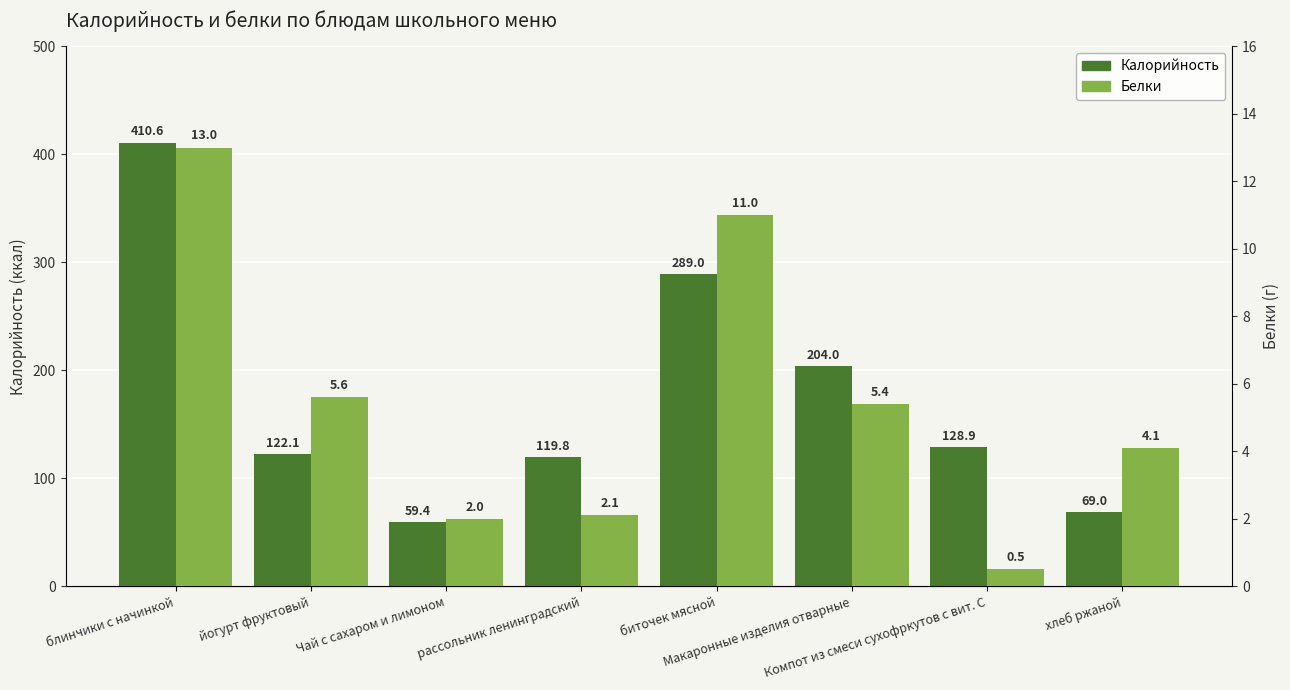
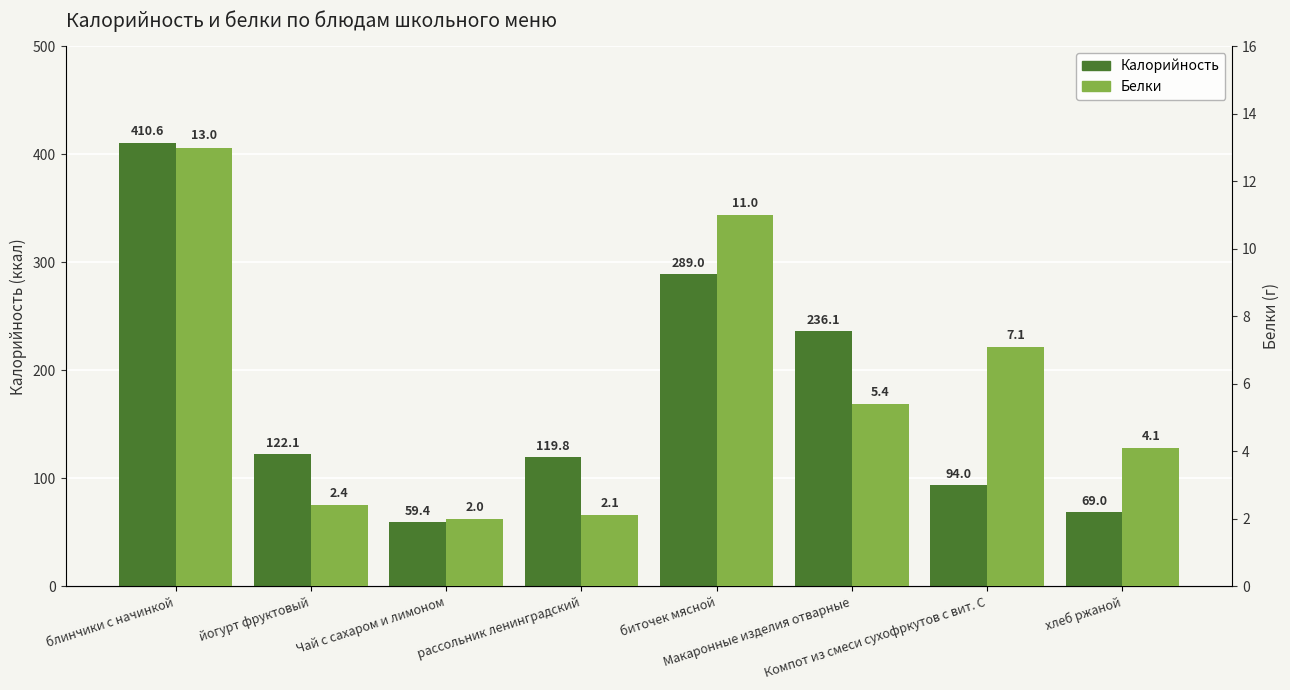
  {
    "Калорийность": {
      "блинчики с начинкой": 410.6,
      "йогурт фруктовый": 122.1,
      "Чай с сахаром и лимоном": 59.4,
      "рассольник ленинградский": 119.8,
      "биточек мясной": 289.0,
-     "Макаронные изделия отварные": 204.0,
-     "Компот из смеси сухофркутов с вит. С": 128.9,
+     "Макаронные изделия отварные": 236.1,
+     "Компот из смеси сухофркутов с вит. С": 94.0,
      "хлеб ржаной": 69.0
    },
    "Белки": {
      "блинчики с начинкой": 13.0,
-     "йогурт фруктовый": 5.6,
+     "йогурт фруктовый": 2.4,
      "Чай с сахаром и лимоном": 2.0,
      "рассольник ленинградский": 2.1,
      "биточек мясной": 11.0,
      "Макаронные изделия отварные": 5.4,
-     "Компот из смеси сухофркутов с вит. С": 0.5,
+     "Компот из смеси сухофркутов с вит. С": 7.1,
      "хлеб ржаной": 4.1
    }
  }
